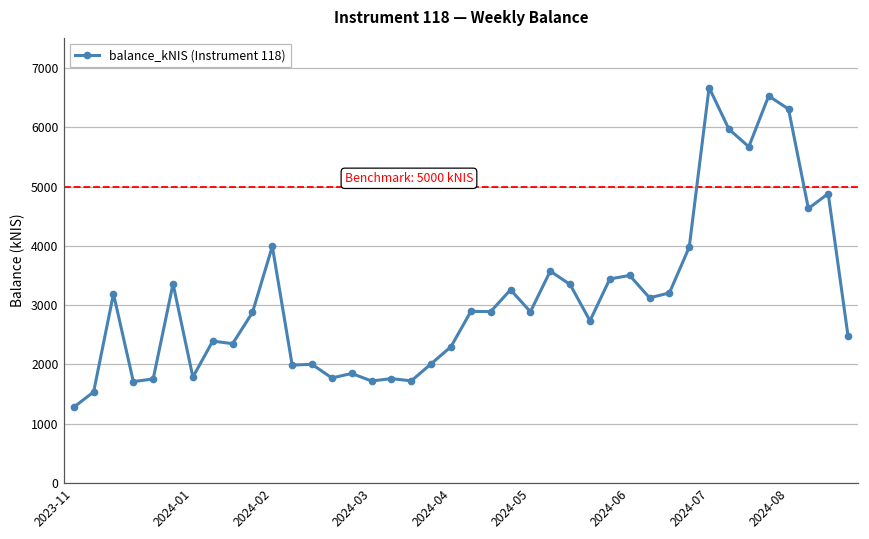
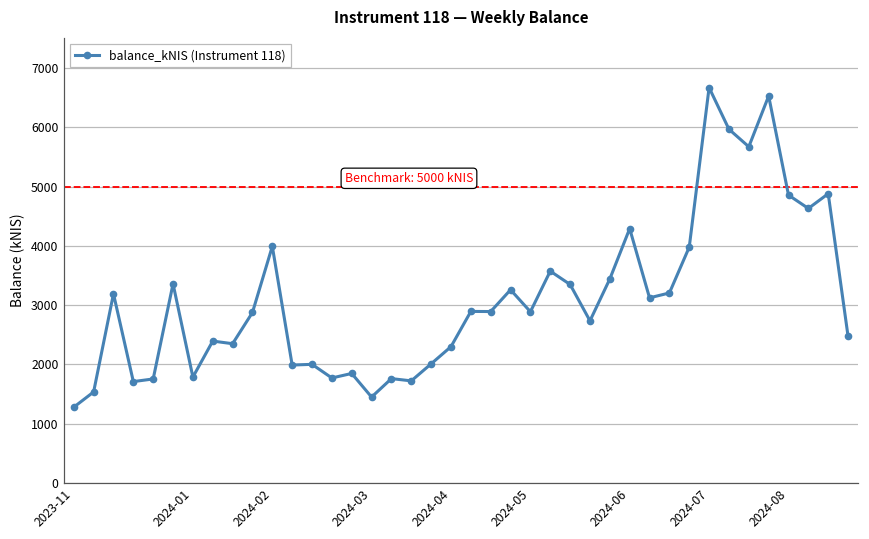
  {
    "2023-11": 1300,
    "2024-01": 1800,
    "2024-02": 4000,
-   "2024-03": 1700,
+   "2024-03": 1400,
    "2024-04": 2300,
    "2024-05": 2900,
-   "2024-06": 3500,
+   "2024-06": 4300,
    "2024-07": 6700,
-   "2024-08": 6300
+   "2024-08": 4900
  }
